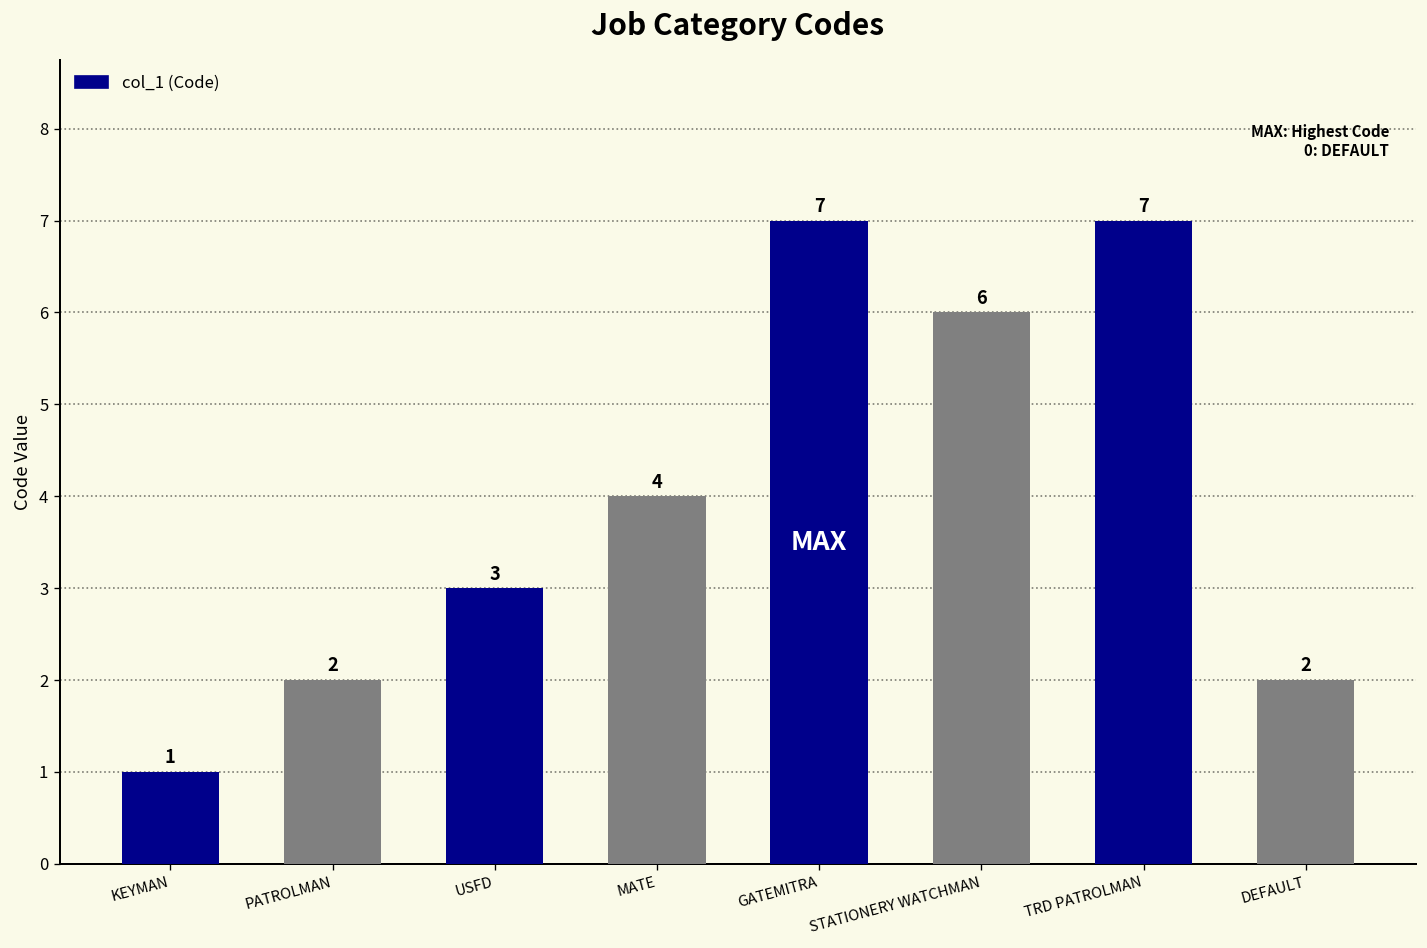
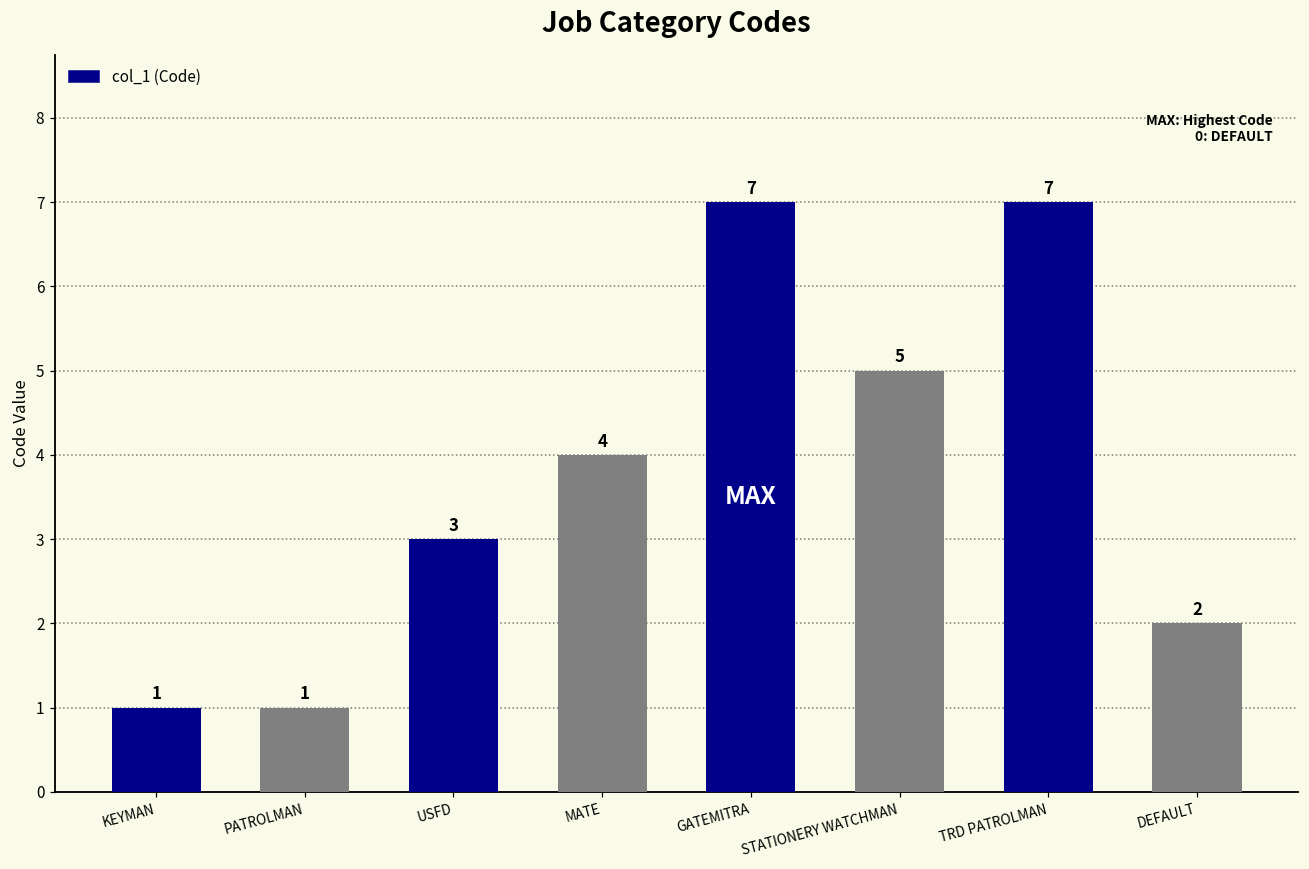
  {
    "KEYMAN": 1,
-   "PATROLMAN": 2,
+   "PATROLMAN": 1,
    "USFD": 3,
    "MATE": 4,
    "GATEMITRA": 7,
-   "STATIONERY WATCHMAN": 6,
+   "STATIONERY WATCHMAN": 5,
    "TRD PATROLMAN": 7,
    "DEFAULT": 2
  }
